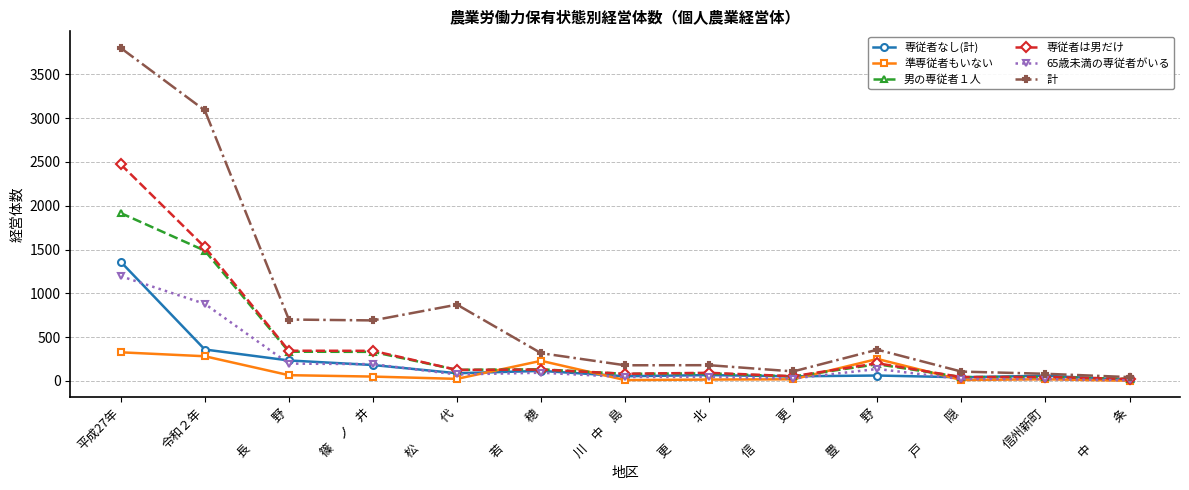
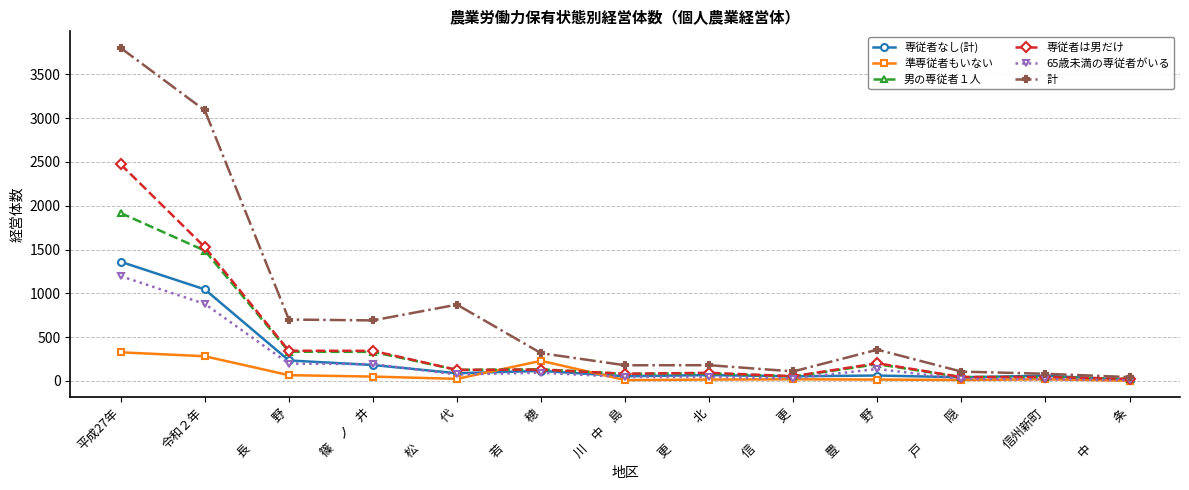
  {
    "専従者なし(計)": {
      "平成27年": 1400,
-     "令和２年": 400,
+     "令和２年": 1000,
      "長 野": 200,
      "豊 野": 100
    },
    "準専従者もいない": {
      "平成27年": 300,
      "令和２年": 300,
      "長 野": 100,
      "篠 ノ 井": 100,
      "松 代": 0,
      "若 穂": 200,
      "川 中 島": 0,
      "更 北": 0,
-     "豊 野": 300
+     "豊 野": 0
    },
    "男の専従者１人": {
      "平成27年": 1900,
      "令和２年": 1500
    },
    "専従者は男だけ": {
      "平成27年": 2500,
      "令和２年": 1500
    },
    "65歳未満の専従者がいる": {
      "平成27年": 1200,
      "令和２年": 900,
      "長 野": 200,
      "豊 野": 100
    },
    "計": {
      "平成27年": 3800,
      "令和２年": 3100,
      "長 野": 700,
      "篠 ノ 井": 700,
      "松 代": 900,
      "若 穂": 300,
      "川 中 島": 200,
      "更 北": 200,
      "信 更": 100,
      "豊 野": 400,
      "戸 隠": 100
    }
  }
